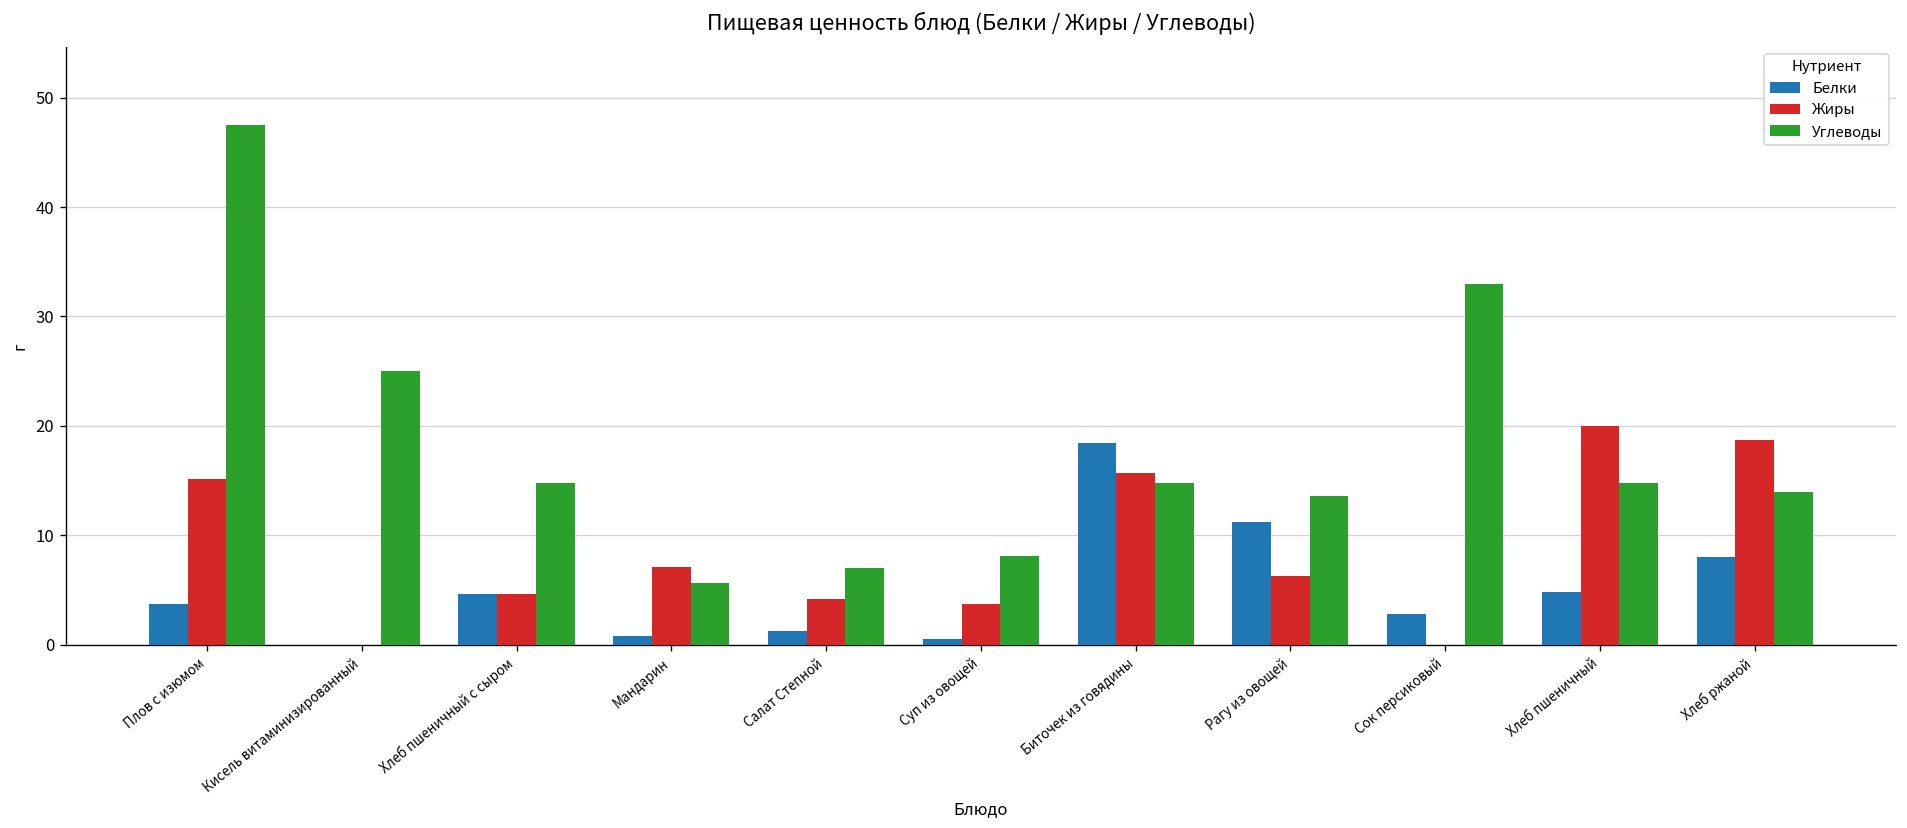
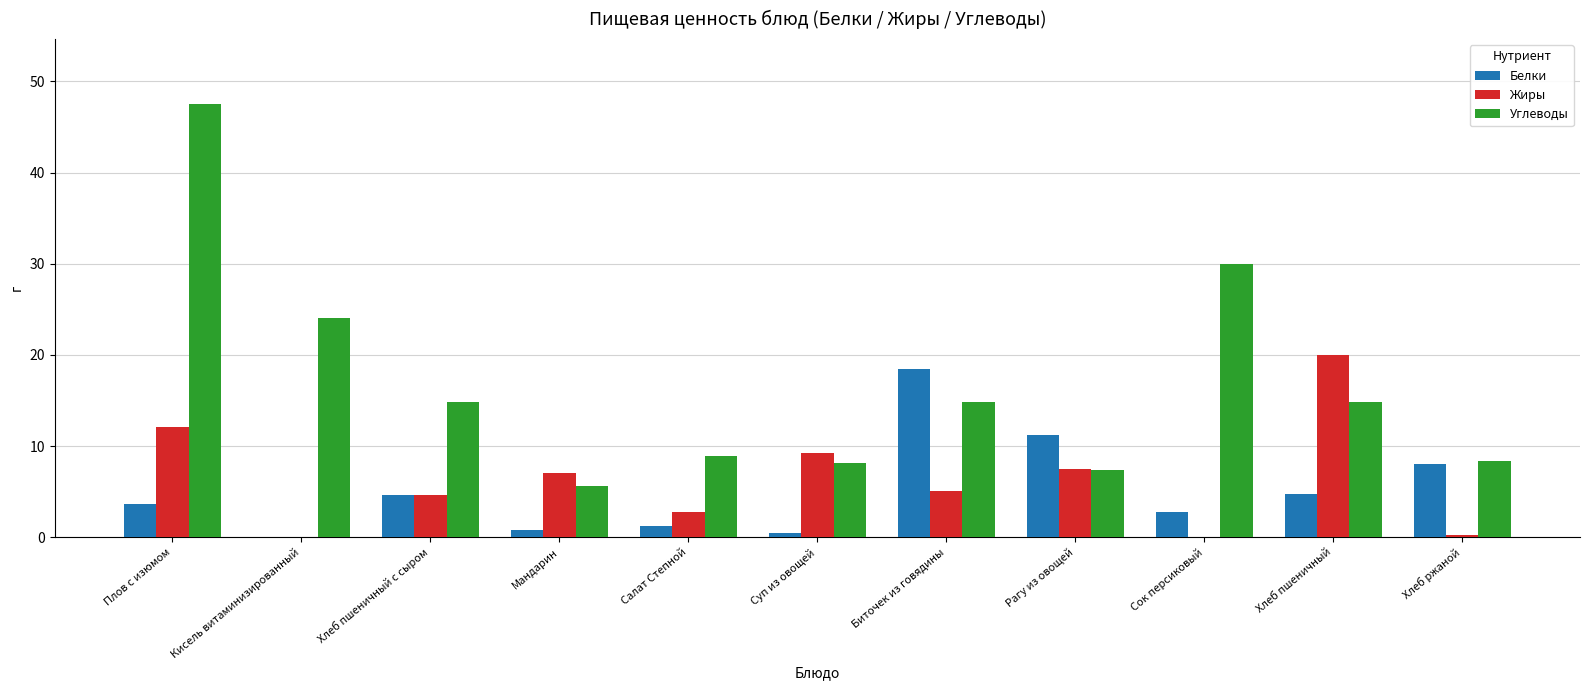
  {
    "Белки": {
      "Плов с изюмом": 4,
      "Кисель витаминизированный": 0,
      "Хлеб пшеничный с сыром": 5,
      "Мандарин": 1,
      "Салат Степной": 1,
      "Суп из овощей": 1,
      "Биточек из говядины": 18,
      "Рагу из овощей": 11,
      "Сок персиковый": 3,
      "Хлеб пшеничный": 5,
      "Хлеб ржаной": 8
    },
    "Жиры": {
-     "Плов с изюмом": 15,
+     "Плов с изюмом": 12,
      "Кисель витаминизированный": 0,
      "Хлеб пшеничный с сыром": 5,
      "Мандарин": 7,
-     "Салат Степной": 4,
-     "Суп из овощей": 4,
-     "Биточек из говядины": 16,
-     "Рагу из овощей": 6,
+     "Салат Степной": 3,
+     "Суп из овощей": 9,
+     "Биточек из говядины": 5,
+     "Рагу из овощей": 8,
      "Сок персиковый": 0,
      "Хлеб пшеничный": 20,
-     "Хлеб ржаной": 19
+     "Хлеб ржаной": 0
    },
    "Углеводы": {
      "Плов с изюмом": 48,
-     "Кисель витаминизированный": 25,
+     "Кисель витаминизированный": 24,
      "Хлеб пшеничный с сыром": 15,
      "Мандарин": 6,
-     "Салат Степной": 7,
+     "Салат Степной": 9,
      "Суп из овощей": 8,
      "Биточек из говядины": 15,
-     "Рагу из овощей": 14,
-     "Сок персиковый": 33,
+     "Рагу из овощей": 7,
+     "Сок персиковый": 30,
      "Хлеб пшеничный": 15,
-     "Хлеб ржаной": 14
+     "Хлеб ржаной": 8
    }
  }
